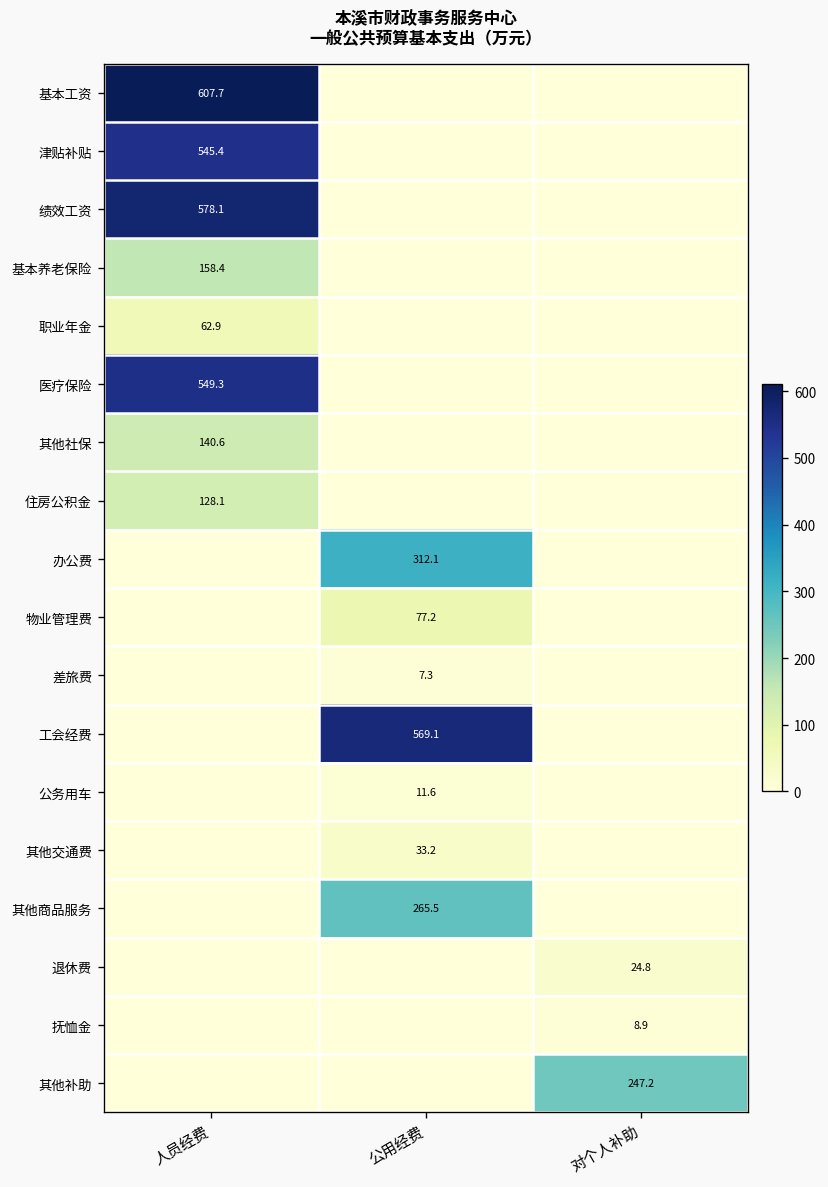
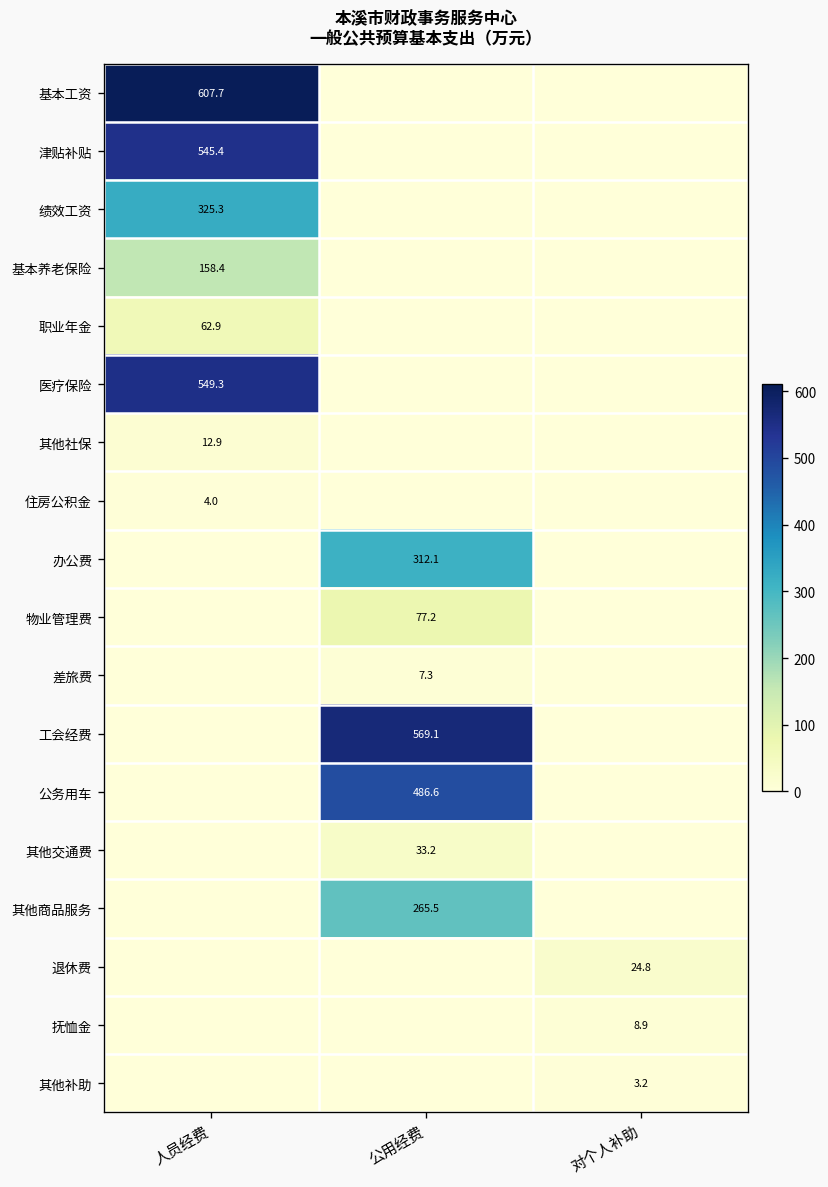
  {
    "基本工资": {
      "人员经费": 607.7
    },
    "津贴补贴": {
      "人员经费": 545.4
    },
    "绩效工资": {
-     "人员经费": 578.1
+     "人员经费": 325.3
    },
    "基本养老保险": {
      "人员经费": 158.4
    },
    "职业年金": {
      "人员经费": 62.9
    },
    "医疗保险": {
      "人员经费": 549.3
    },
    "其他社保": {
-     "人员经费": 140.6
+     "人员经费": 12.9
    },
    "住房公积金": {
-     "人员经费": 128.1
+     "人员经费": 4.0
    },
    "办公费": {
      "公用经费": 312.1
    },
    "物业管理费": {
      "公用经费": 77.2
    },
    "差旅费": {
      "公用经费": 7.3
    },
    "工会经费": {
      "公用经费": 569.1
    },
    "公务用车": {
-     "公用经费": 11.6
+     "公用经费": 486.6
    },
    "其他交通费": {
      "公用经费": 33.2
    },
    "其他商品服务": {
      "公用经费": 265.5
    },
    "退休费": {
      "对个人补助": 24.8
    },
    "抚恤金": {
      "对个人补助": 8.9
    },
    "其他补助": {
-     "对个人补助": 247.2
+     "对个人补助": 3.2
    }
  }
